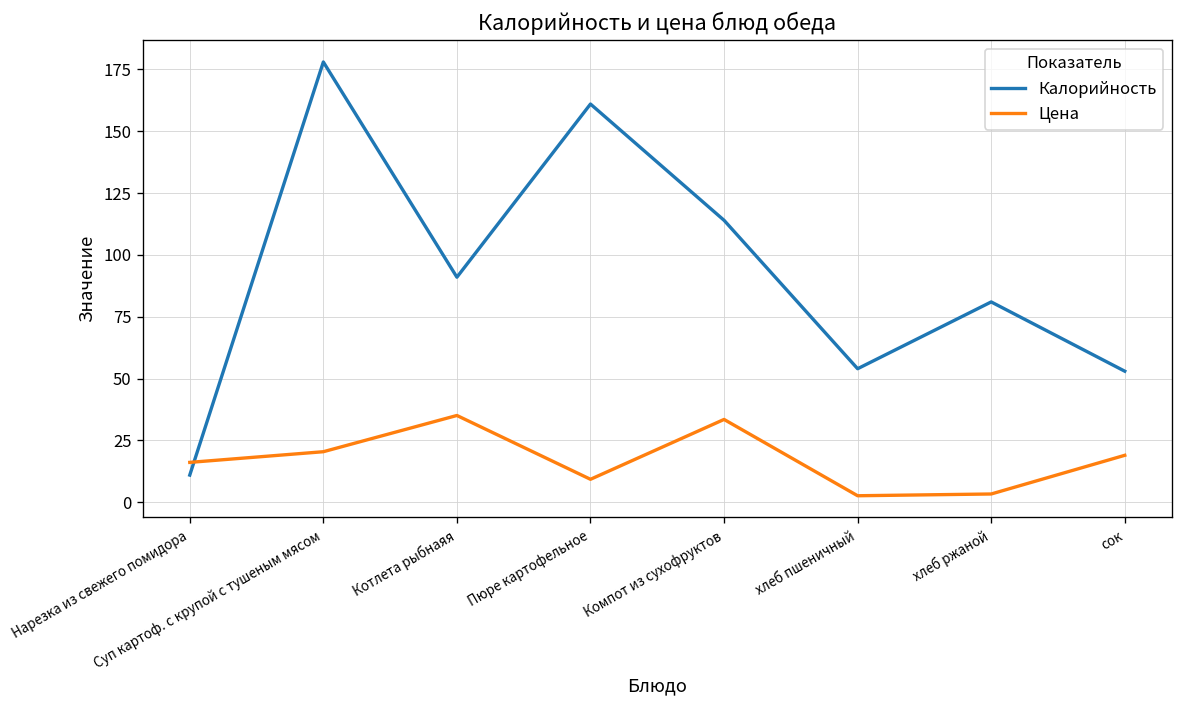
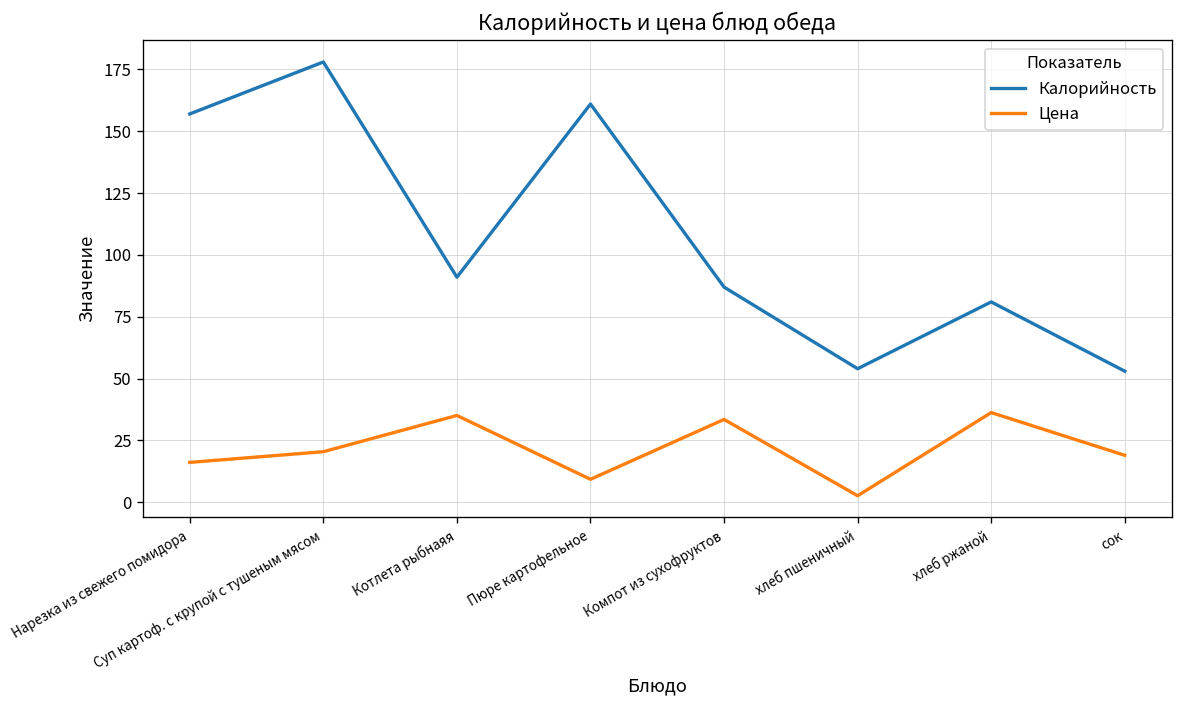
  {
    "Калорийность": {
-     "Нарезка из свежего помидора": 11,
+     "Нарезка из свежего помидора": 157,
      "Суп картоф. с крупой с тушеным мясом": 178,
      "Котлета рыбнаяя": 91,
      "Пюре картофельное": 161,
-     "Компот из сухофруктов": 114,
+     "Компот из сухофруктов": 87,
      "хлеб пшеничный": 54,
      "хлеб ржаной": 81,
      "сок": 53
    },
    "Цена": {
      "Нарезка из свежего помидора": 16,
      "Суп картоф. с крупой с тушеным мясом": 20,
      "Котлета рыбнаяя": 35,
      "Пюре картофельное": 9,
      "Компот из сухофруктов": 34,
      "хлеб пшеничный": 3,
-     "хлеб ржаной": 3,
+     "хлеб ржаной": 36,
      "сок": 19
    }
  }
